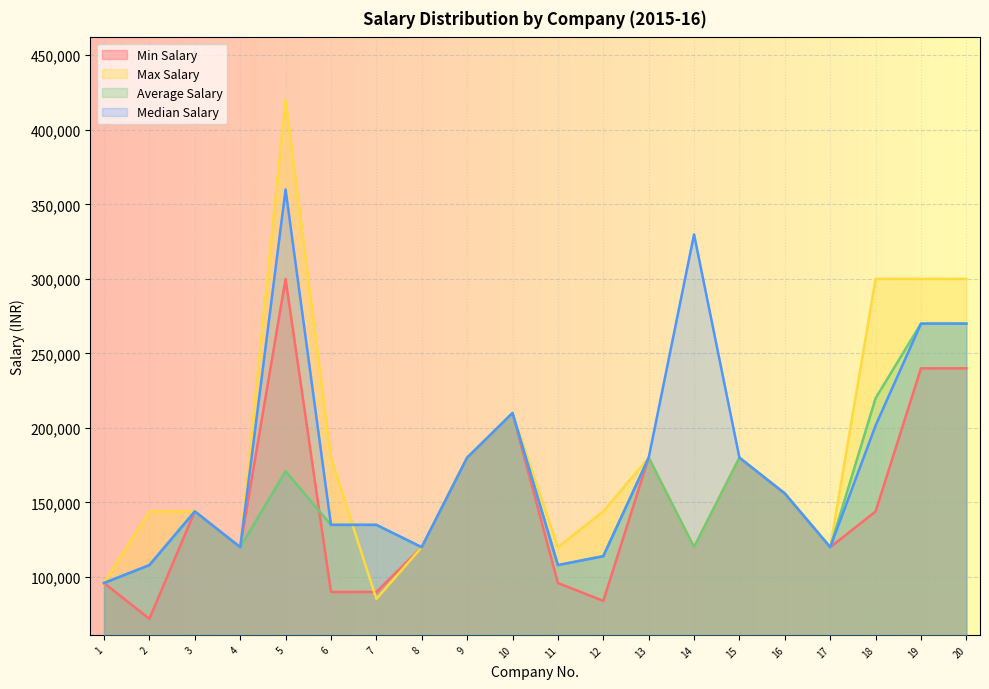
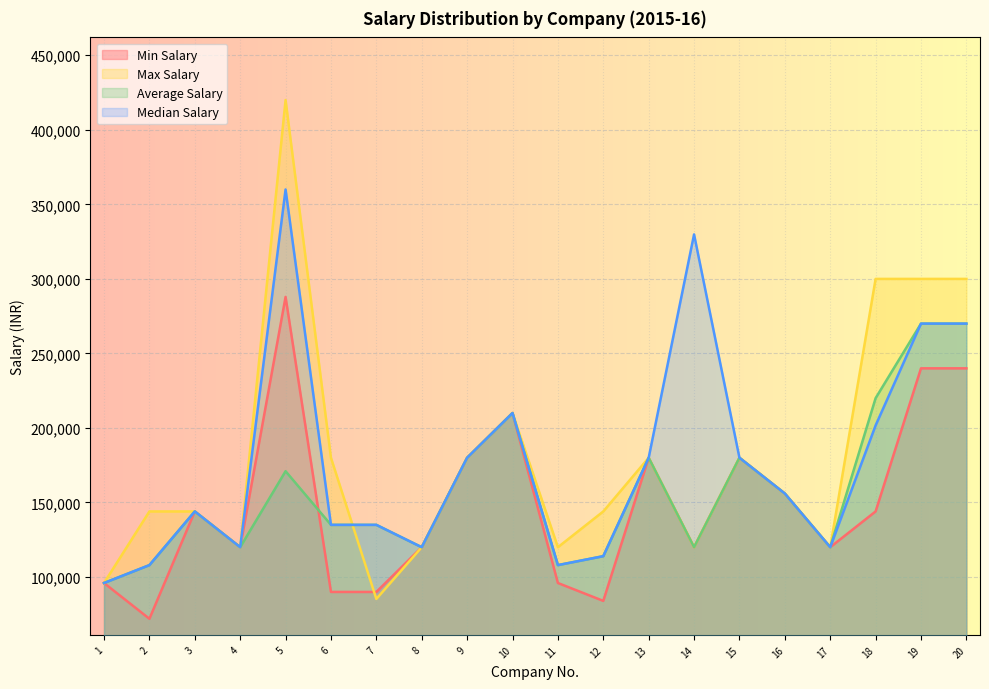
  {
    "Min Salary": {
      "2": "72,000",
-     "5": "300,000",
+     "5": "288,000",
      "6": "90,000",
      "7": "90,000",
      "11": "96,000",
      "12": "84,000",
      "18": "144,000",
      "19": "240,000",
      "20": "240,000"
    },
    "Max Salary": {
      "2": "144,000",
      "5": "420,000",
      "6": "180,000",
      "7": "85,000",
      "11": "120,000",
      "12": "144,000",
      "18": "300,000",
      "19": "300,000",
      "20": "300,000"
    },
    "Average Salary": {
      "5": "171,000",
      "18": "220,000"
    },
    "Median Salary": {
      "5": "360,000",
      "14": "330,000",
      "18": "202,000"
    }
  }
